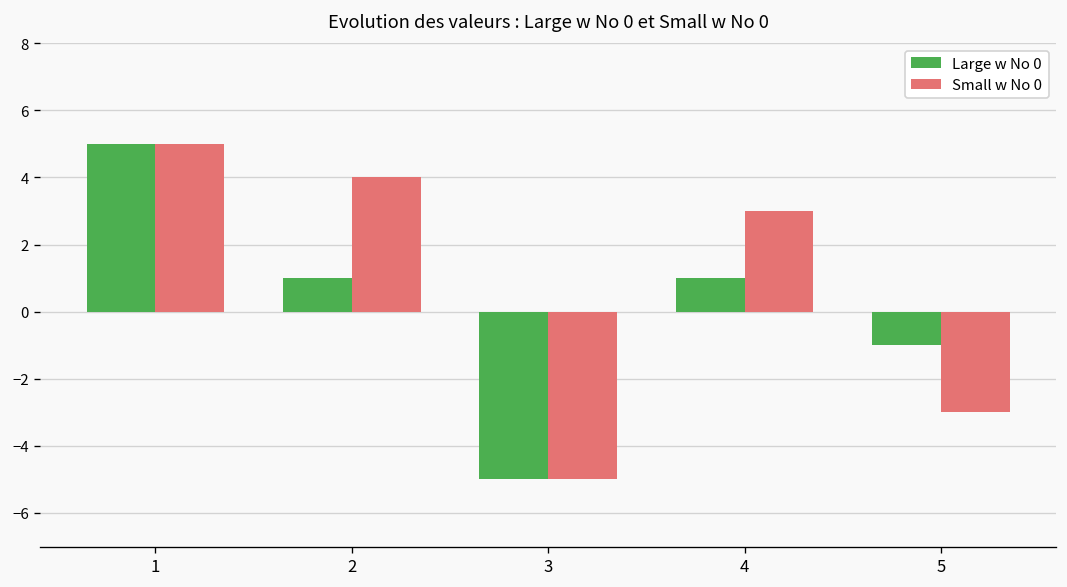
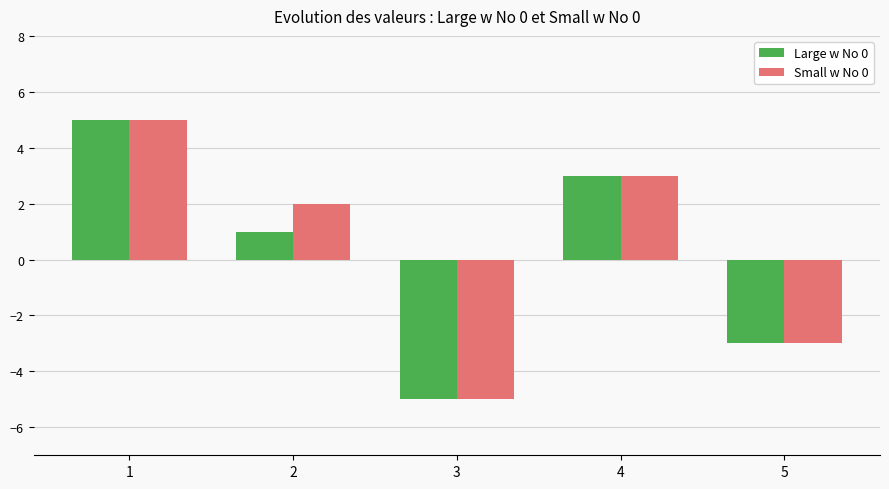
  {
    "Large w No 0": {
      "1": 5,
      "2": 1,
      "3": -5,
-     "4": 1,
-     "5": -1
+     "4": 3,
+     "5": -3
    },
    "Small w No 0": {
      "1": 5,
-     "2": 4,
+     "2": 2,
      "3": -5,
      "4": 3,
      "5": -3
    }
  }
